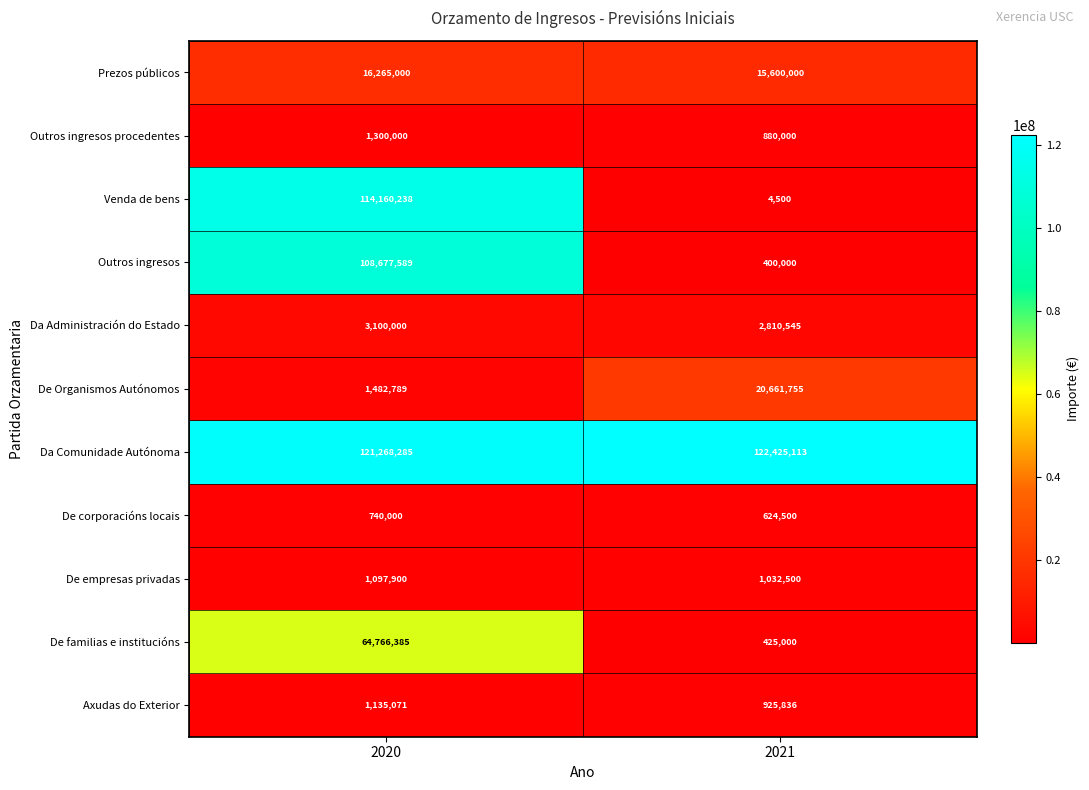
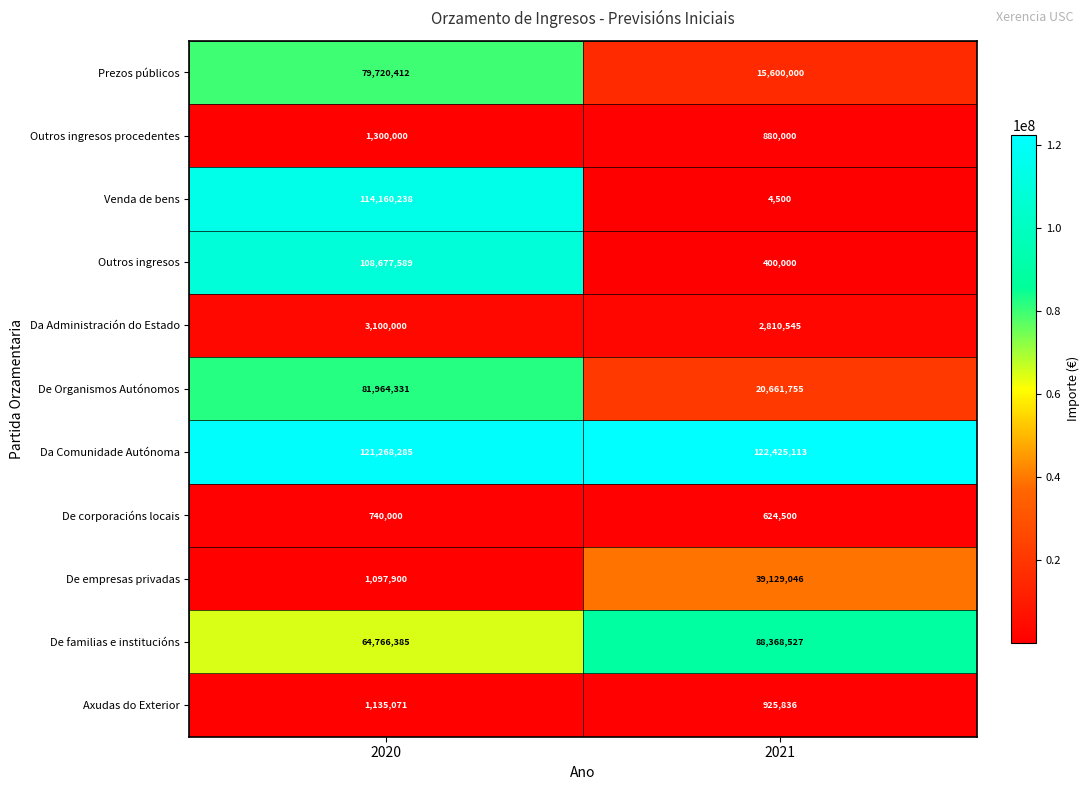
  {
    "Prezos públicos": {
-     "2020": "16,265,000",
+     "2020": "79,720,412",
      "2021": "15,600,000"
    },
    "Outros ingresos procedentes": {
      "2020": "1,300,000",
      "2021": "880,000"
    },
    "Venda de bens": {
      "2020": "114,160,238",
      "2021": "4,500"
    },
    "Outros ingresos": {
      "2020": "108,677,589",
      "2021": "400,000"
    },
    "Da Administración do Estado": {
      "2020": "3,100,000",
      "2021": "2,810,545"
    },
    "De Organismos Autónomos": {
-     "2020": "1,482,789",
+     "2020": "81,964,331",
      "2021": "20,661,755"
    },
    "Da Comunidade Autónoma": {
      "2020": "121,268,285",
      "2021": "122,425,113"
    },
    "De corporacións locais": {
      "2020": "740,000",
      "2021": "624,500"
    },
    "De empresas privadas": {
      "2020": "1,097,900",
-     "2021": "1,032,500"
+     "2021": "39,129,046"
    },
    "De familias e institucións": {
      "2020": "64,766,385",
-     "2021": "425,000"
+     "2021": "88,368,527"
    },
    "Axudas do Exterior": {
      "2020": "1,135,071",
      "2021": "925,836"
    }
  }
